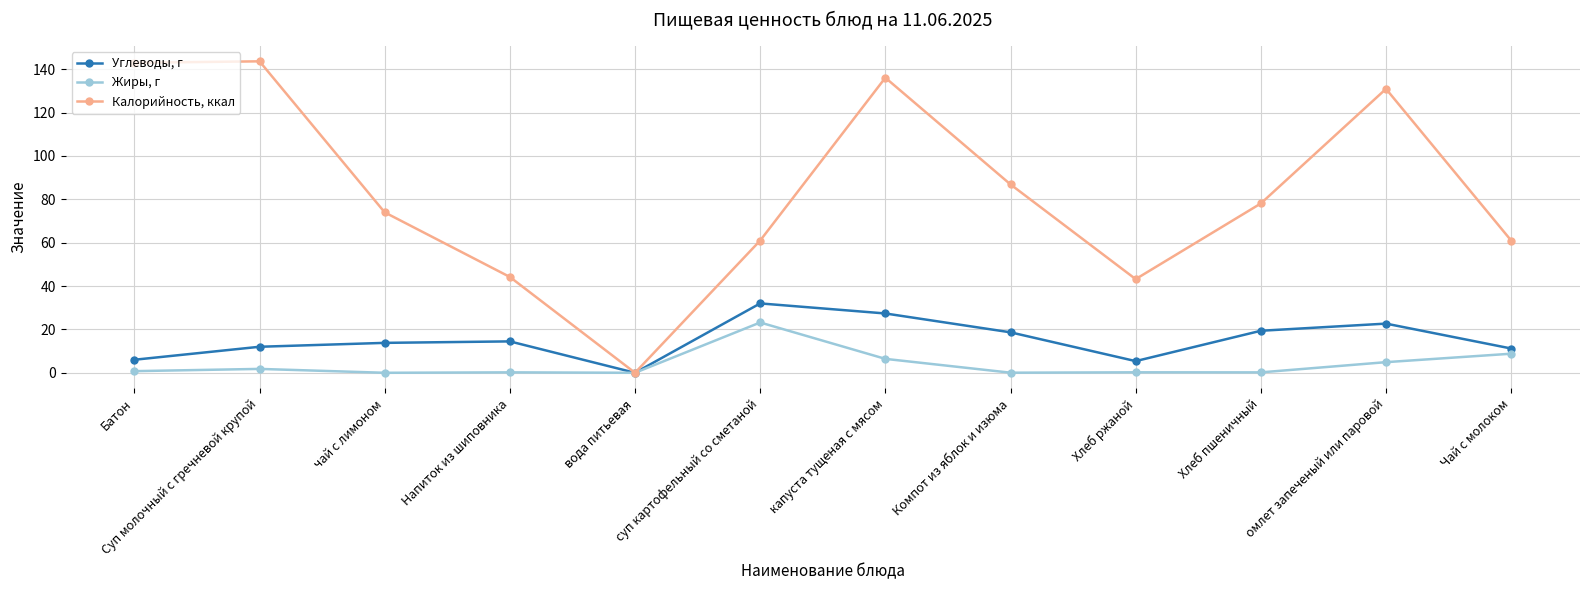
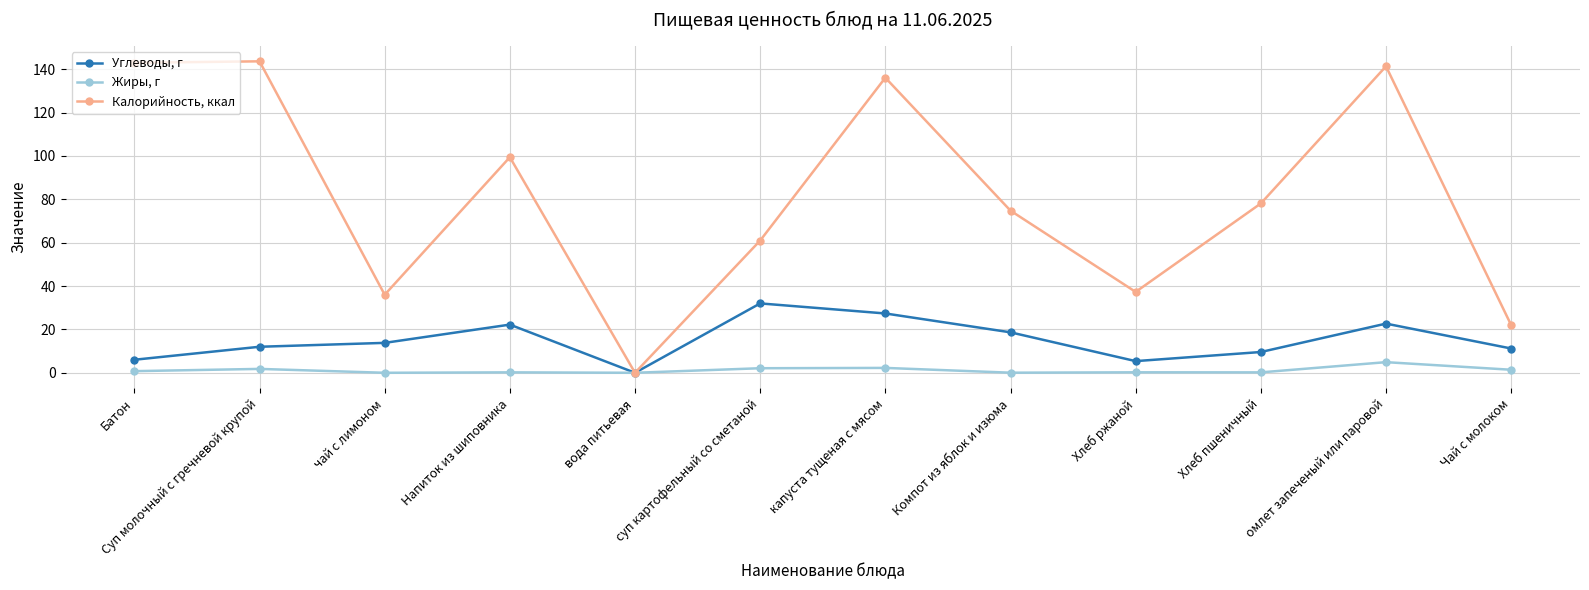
  {
    "Углеводы, г": {
      "Батон": 6,
      "Суп молочный с гречневой крупой": 12,
      "чай с лимоном": 14,
-     "Напиток из шиповника": 14,
+     "Напиток из шиповника": 22,
      "суп картофельный со сметаной": 32,
      "капуста тущеная с мясом": 27,
      "Компот из яблок и изюма": 19,
      "Хлеб ржаной": 5,
-     "Хлеб пшеничный": 19,
+     "Хлеб пшеничный": 10,
      "омлет запеченый или паровой": 23,
      "Чай с молоком": 11
    },
    "Жиры, г": {
      "Батон": 1,
      "Суп молочный с гречневой крупой": 2,
      "чай с лимоном": 0,
      "Напиток из шиповника": 0,
-     "суп картофельный со сметаной": 23,
-     "капуста тущеная с мясом": 6,
+     "суп картофельный со сметаной": 2,
+     "капуста тущеная с мясом": 2,
      "Компот из яблок и изюма": 0,
      "Хлеб ржаной": 0,
      "Хлеб пшеничный": 0,
      "омлет запеченый или паровой": 5,
-     "Чай с молоком": 9
+     "Чай с молоком": 1
    },
    "Калорийность, ккал": {
      "Суп молочный с гречневой крупой": 144,
-     "чай с лимоном": 74,
-     "Напиток из шиповника": 44,
+     "чай с лимоном": 36,
+     "Напиток из шиповника": 99,
      "суп картофельный со сметаной": 61,
      "капуста тущеная с мясом": 136,
-     "Компот из яблок и изюма": 87,
-     "Хлеб ржаной": 43,
+     "Компот из яблок и изюма": 75,
+     "Хлеб ржаной": 37,
      "Хлеб пшеничный": 78,
-     "омлет запеченый или паровой": 131,
-     "Чай с молоком": 61
+     "омлет запеченый или паровой": 141,
+     "Чай с молоком": 22
    }
  }
